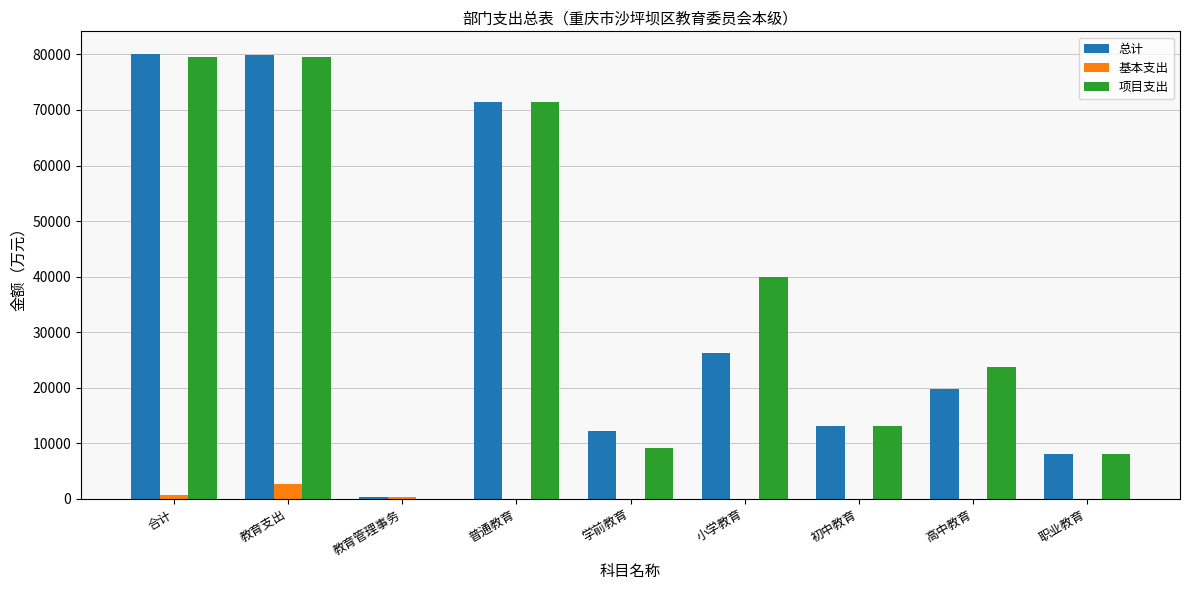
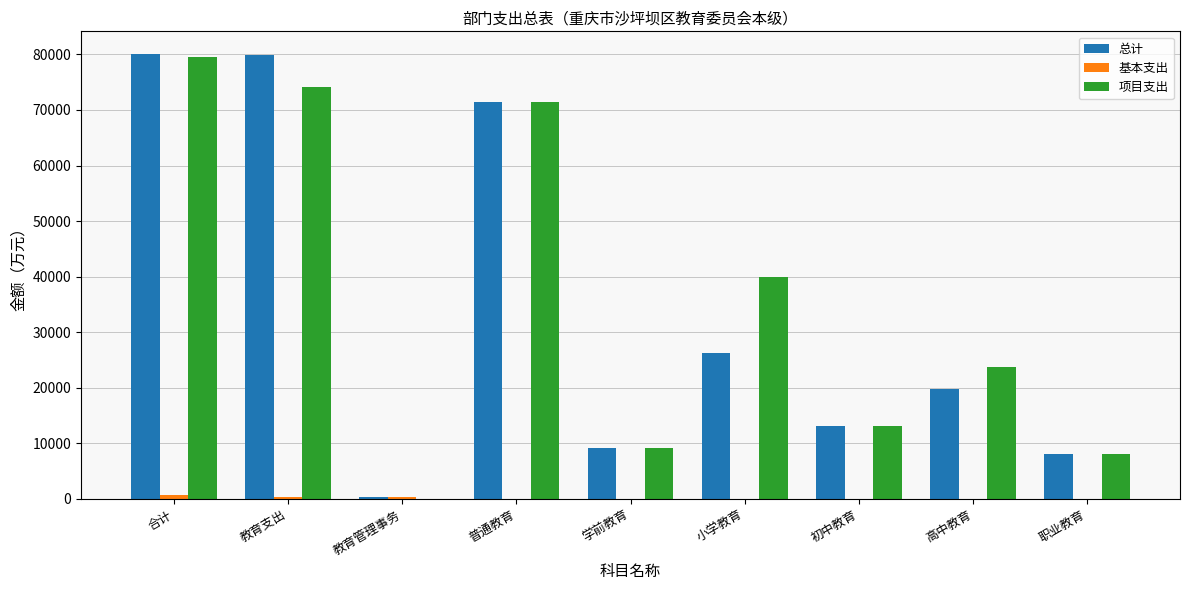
  {
    "总计": {
      "合计": 80000,
      "教育支出": 80000,
      "普通教育": 71000,
-     "学前教育": 12000,
+     "学前教育": 9000,
      "小学教育": 26000,
      "初中教育": 13000,
      "高中教育": 20000,
      "职业教育": 8000
    },
    "基本支出": {
      "合计": 1000,
-     "教育支出": 3000,
+     "教育支出": 0,
      "普通教育": 0,
      "学前教育": 0,
      "小学教育": 0,
      "初中教育": 0,
      "高中教育": 0,
      "职业教育": 0
    },
    "项目支出": {
      "合计": 79000,
-     "教育支出": 79000,
+     "教育支出": 74000,
      "教育管理事务": 0,
      "普通教育": 71000,
      "学前教育": 9000,
      "小学教育": 40000,
      "初中教育": 13000,
      "高中教育": 24000,
      "职业教育": 8000
    }
  }
